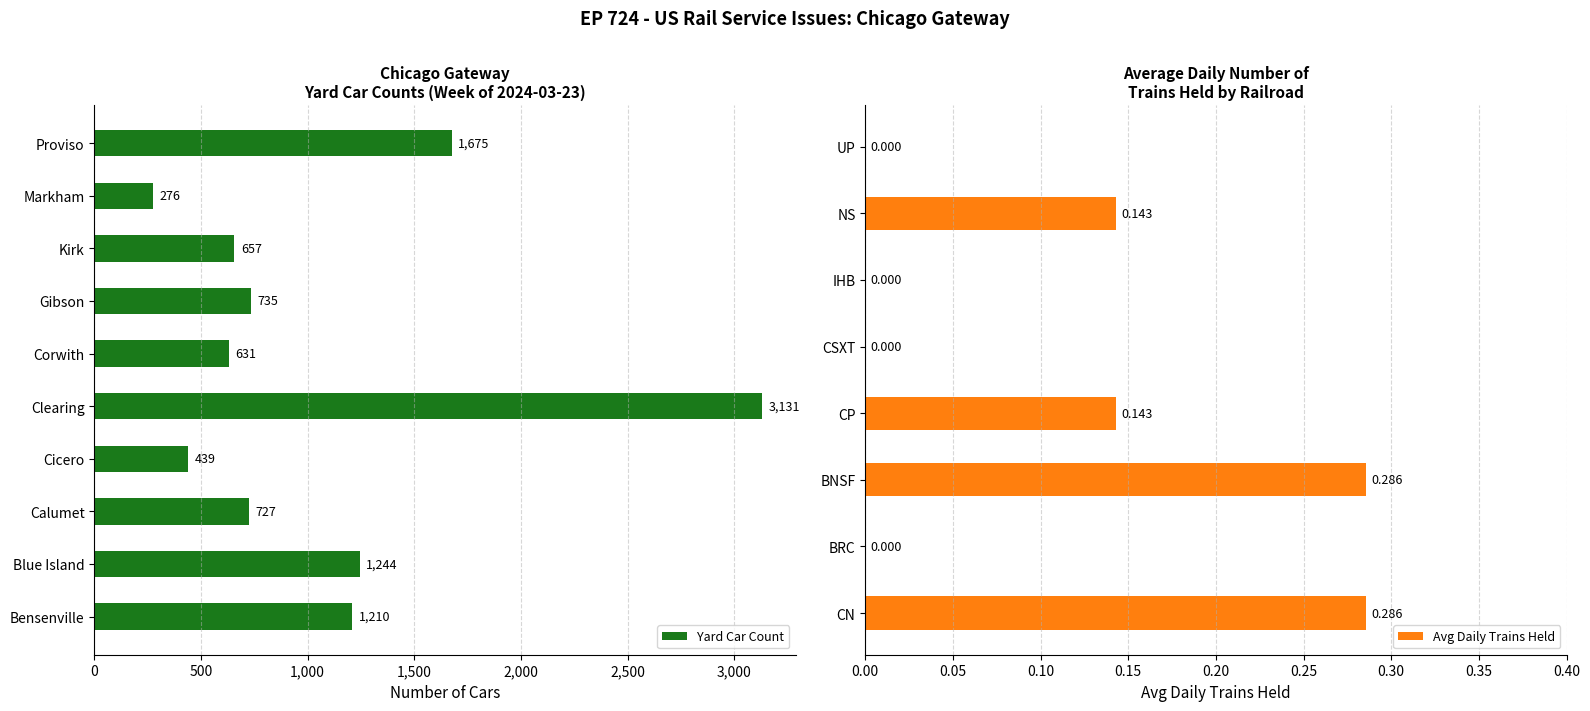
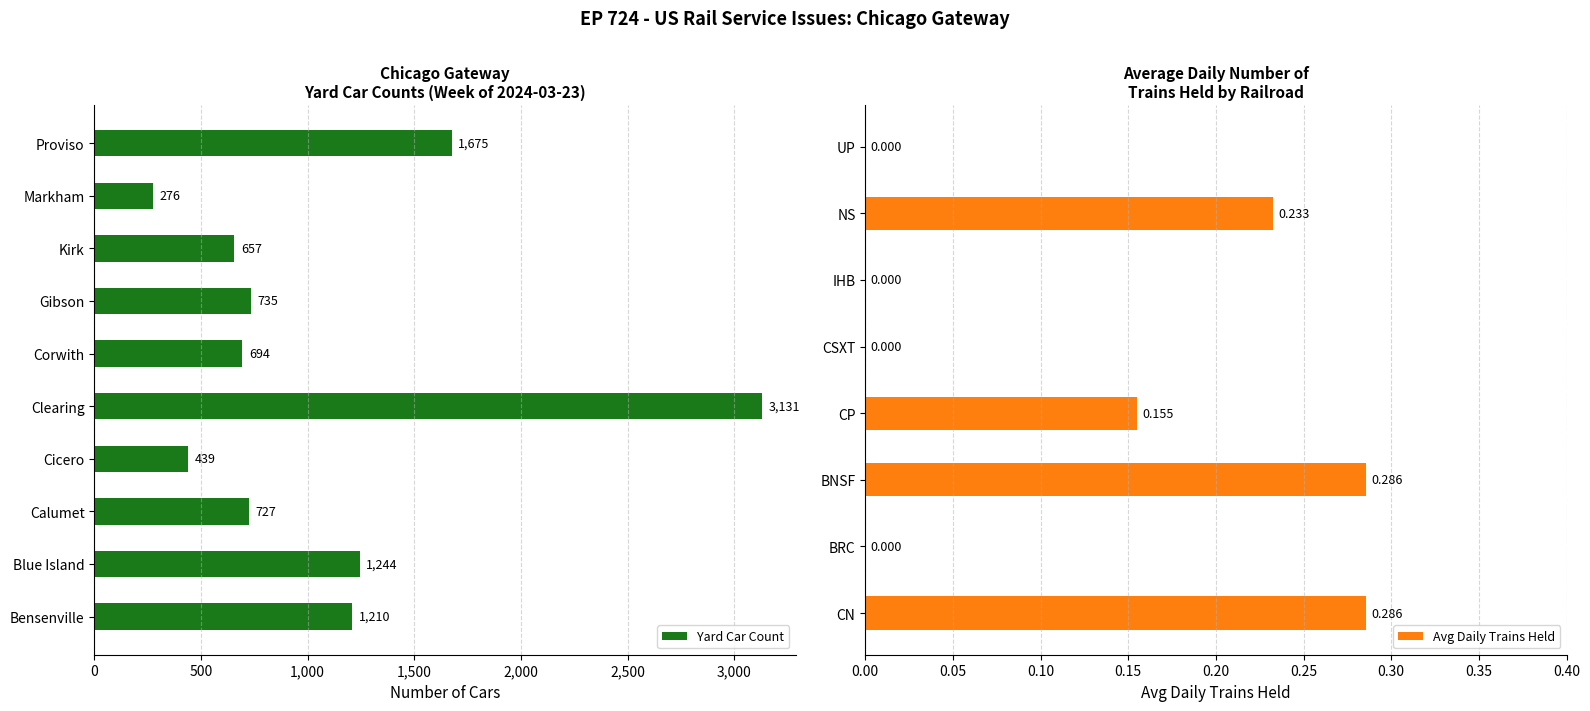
  {
    "Chicago Gateway Yard Car Counts (Week of 2024-03-23)": {
      "Proviso": "1,675",
      "Markham": "276",
      "Kirk": "657",
      "Gibson": "735",
-     "Corwith": "631",
+     "Corwith": "694",
      "Clearing": "3,131",
      "Cicero": "439",
      "Calumet": "727",
      "Blue Island": "1,244",
      "Bensenville": "1,210"
    },
    "Average Daily Number of Trains Held by Railroad": {
      "UP": "0.000",
-     "NS": "0.143",
+     "NS": "0.233",
      "IHB": "0.000",
      "CSXT": "0.000",
-     "CP": "0.143",
+     "CP": "0.155",
      "BNSF": "0.286",
      "BRC": "0.000",
      "CN": "0.286"
    }
  }
